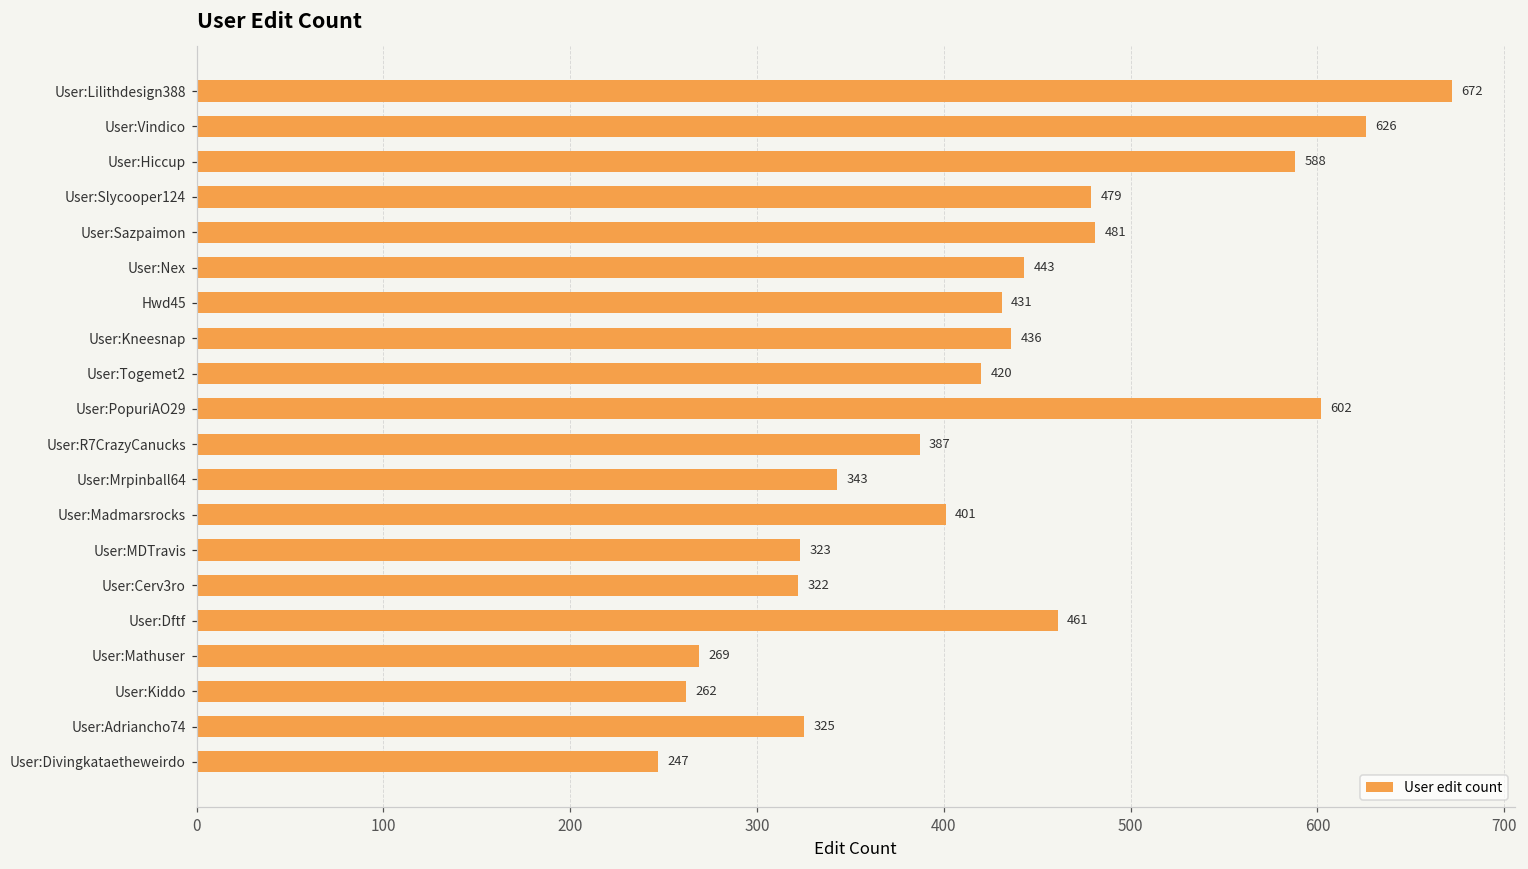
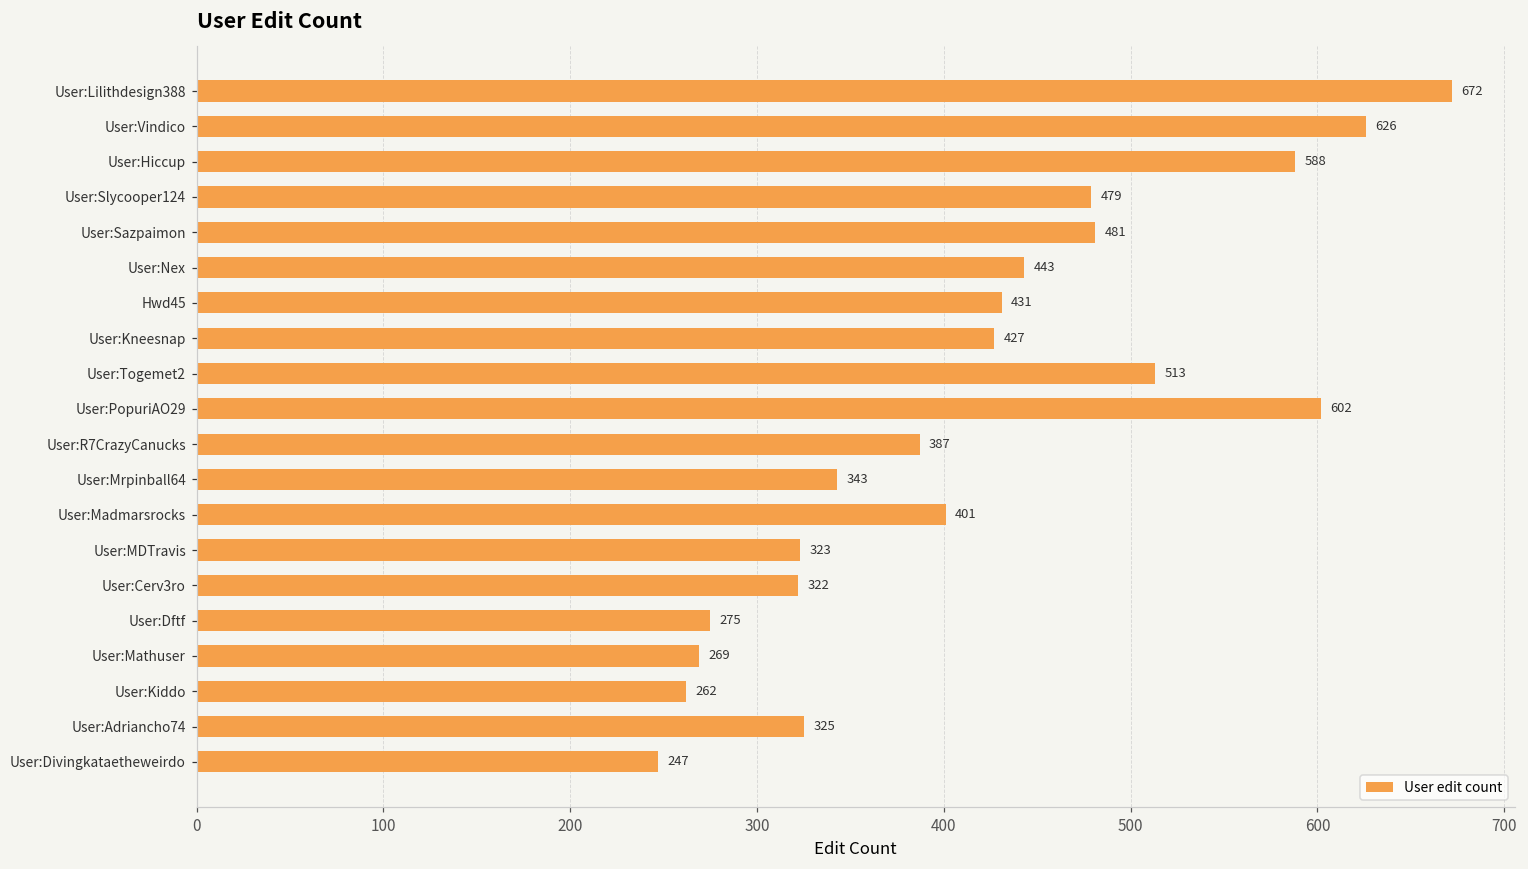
  {
    "User:Lilithdesign388": 672,
    "User:Vindico": 626,
    "User:Hiccup": 588,
    "User:Slycooper124": 479,
    "User:Sazpaimon": 481,
    "User:Nex": 443,
    "Hwd45": 431,
-   "User:Kneesnap": 436,
-   "User:Togemet2": 420,
+   "User:Kneesnap": 427,
+   "User:Togemet2": 513,
    "User:PopuriAO29": 602,
    "User:R7CrazyCanucks": 387,
    "User:Mrpinball64": 343,
    "User:Madmarsrocks": 401,
    "User:MDTravis": 323,
    "User:Cerv3ro": 322,
-   "User:Dftf": 461,
+   "User:Dftf": 275,
    "User:Mathuser": 269,
    "User:Kiddo": 262,
    "User:Adriancho74": 325,
    "User:Divingkataetheweirdo": 247
  }
